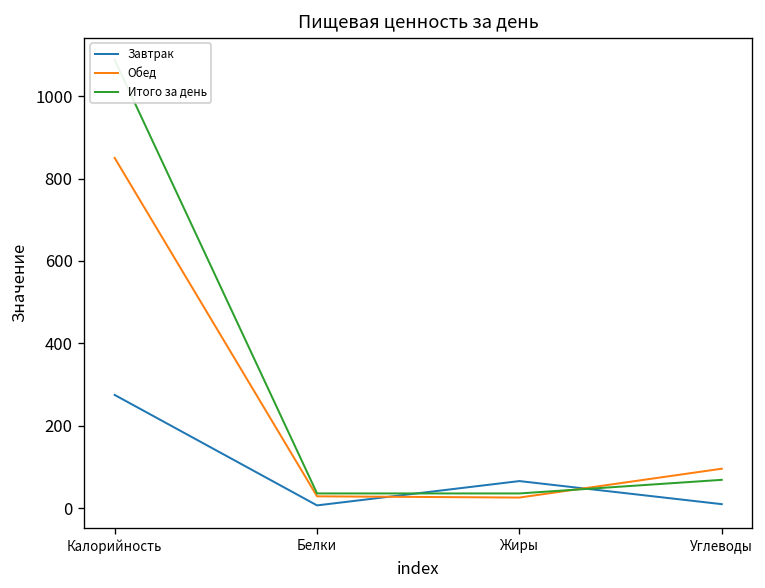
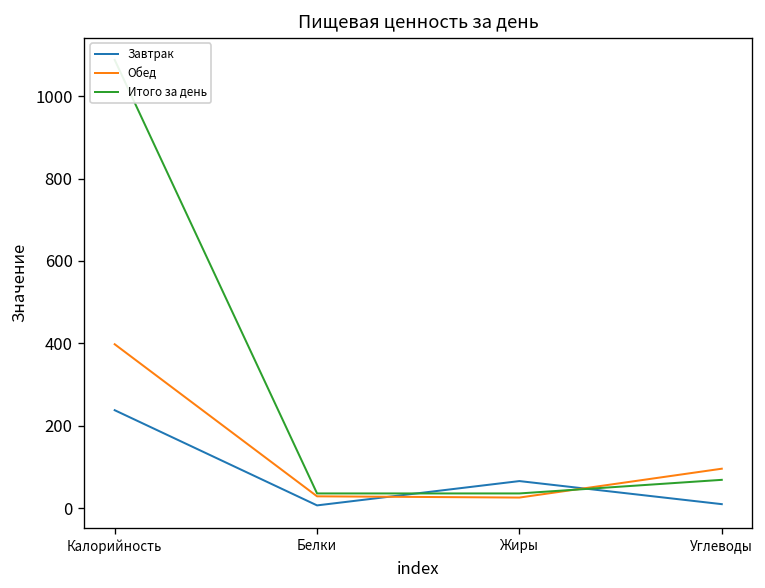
  {
    "Завтрак": {
-     "Калорийность": 280,
+     "Калорийность": 240,
      "Белки": 10,
      "Жиры": 70,
      "Углеводы": 10
    },
    "Обед": {
-     "Калорийность": 850,
+     "Калорийность": 400,
      "Жиры": 30,
      "Углеводы": 100
    },
    "Итого за день": {
      "Жиры": 40,
      "Углеводы": 70
    }
  }
